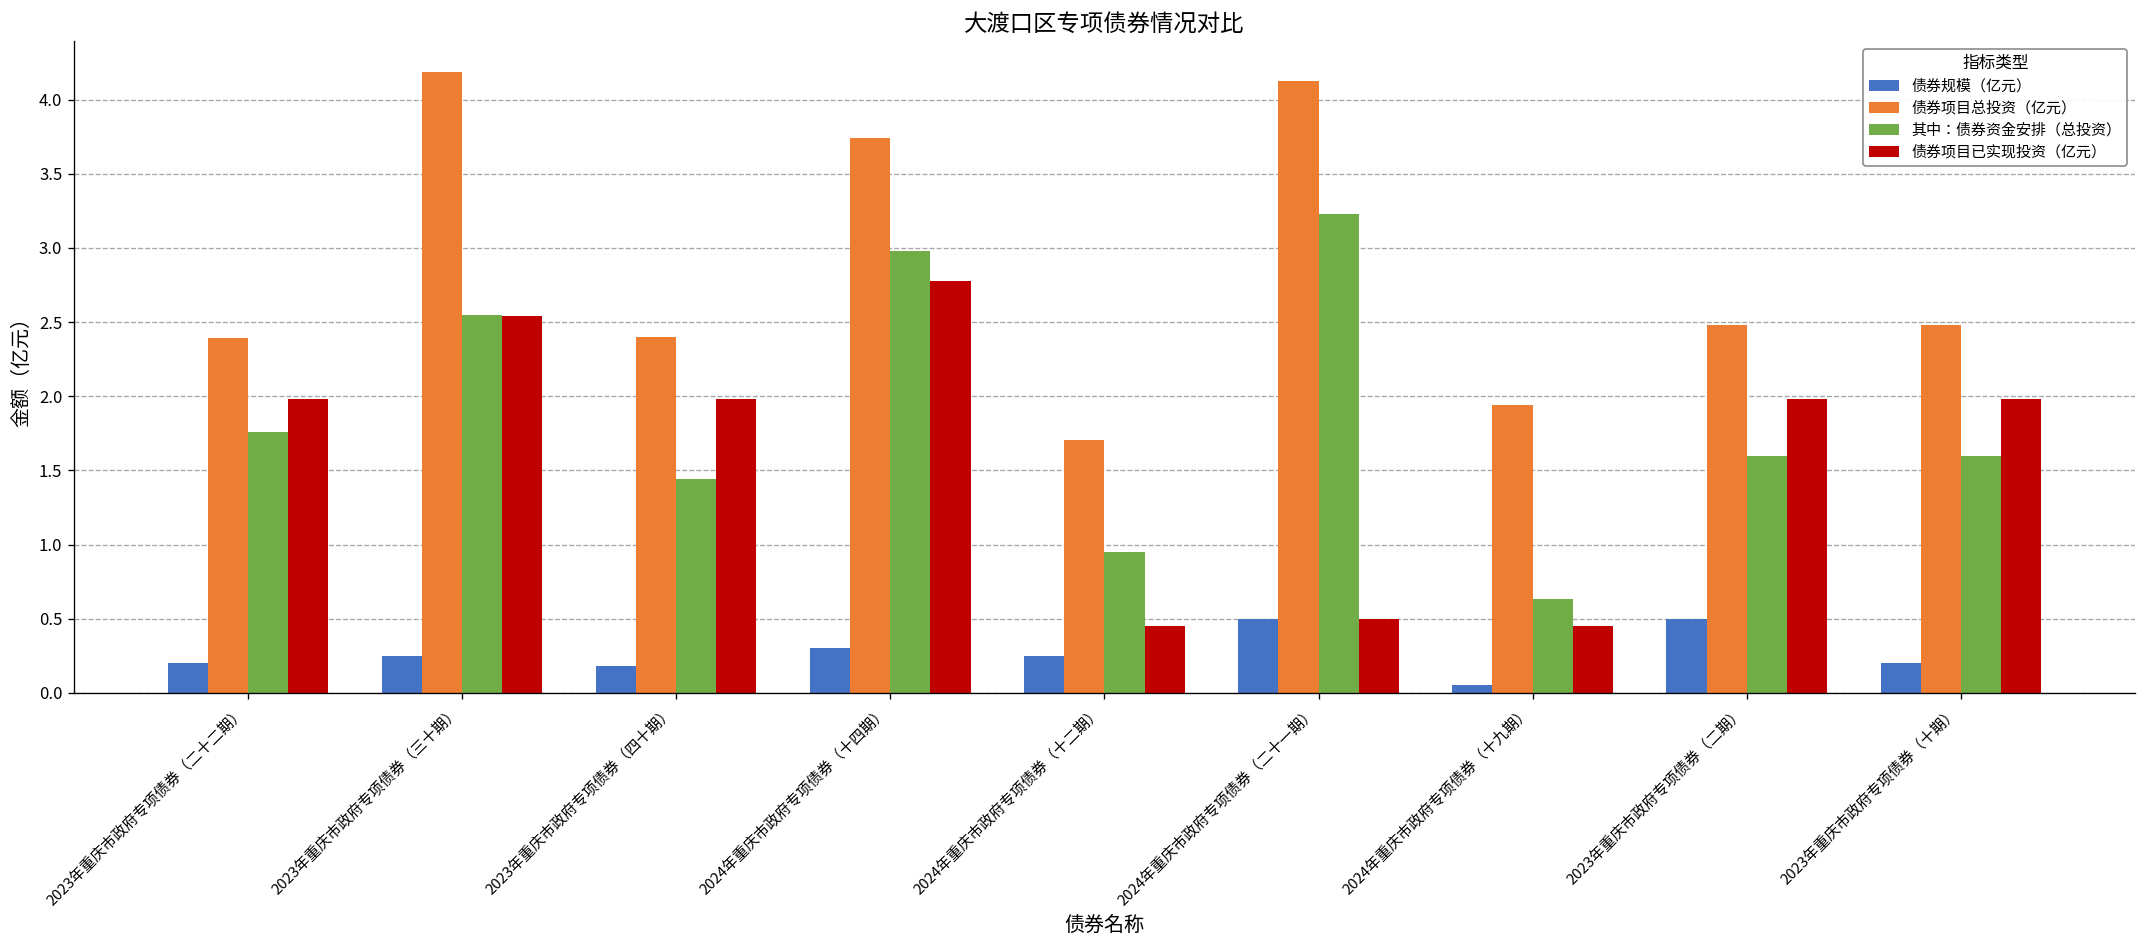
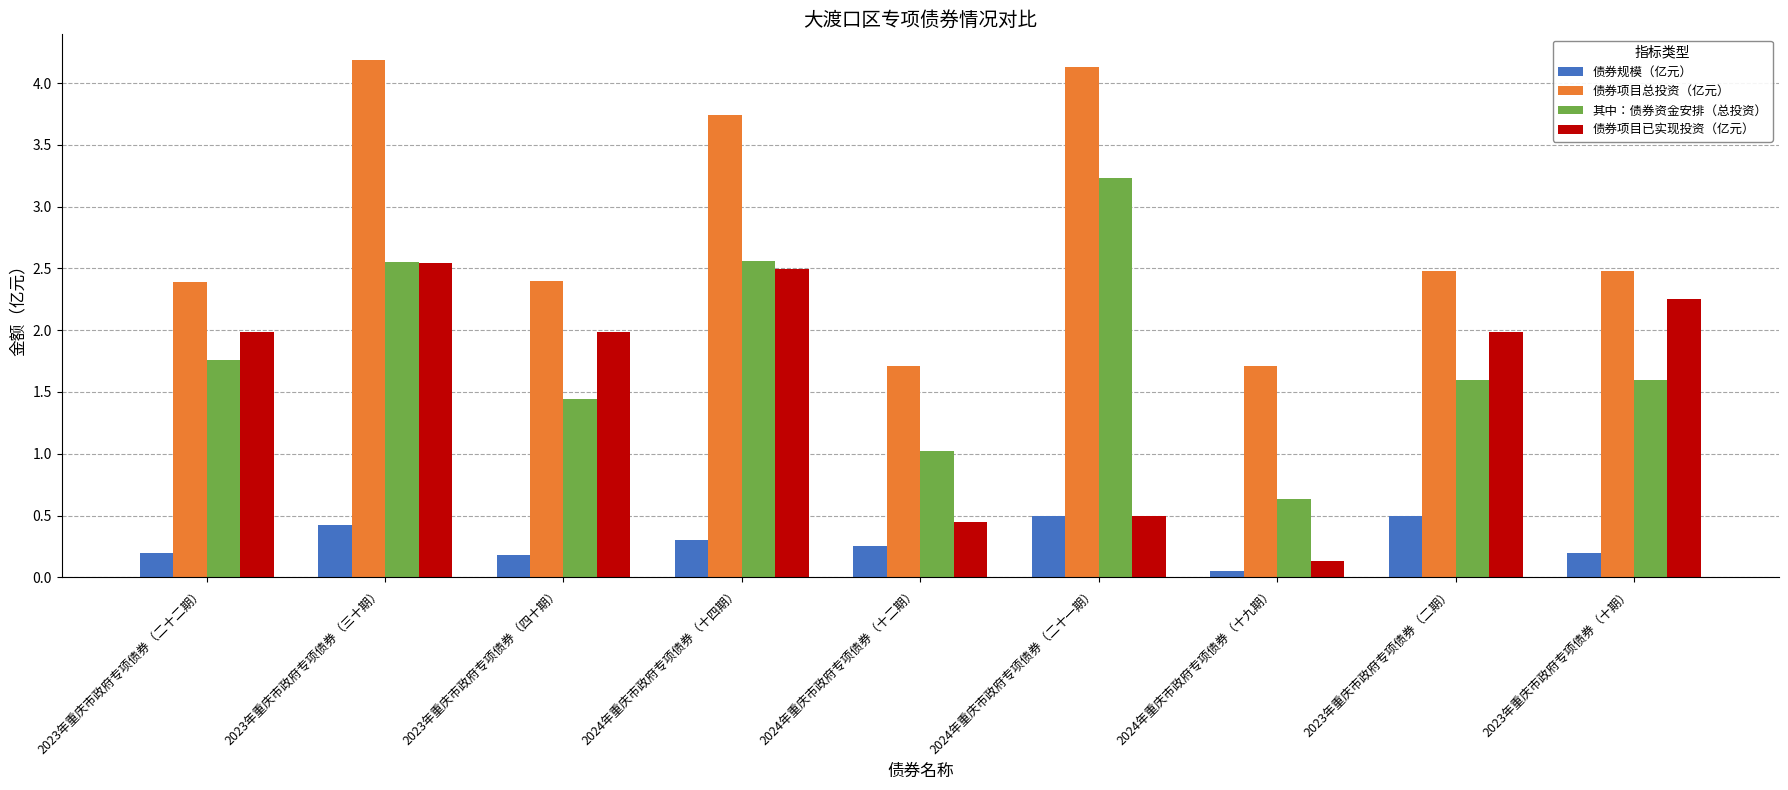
  {
    "债券规模（亿元）": {
      "2023年重庆市政府专项债券（二十二期）": 0.20,
-     "2023年重庆市政府专项债券（三十期）": 0.25,
+     "2023年重庆市政府专项债券（三十期）": 0.42,
      "2023年重庆市政府专项债券（四十期）": 0.18,
      "2024年重庆市政府专项债券（十四期）": 0.30,
      "2024年重庆市政府专项债券（十二期）": 0.25,
      "2024年重庆市政府专项债券（二十一期）": 0.50,
      "2024年重庆市政府专项债券（十九期）": 0.05,
      "2023年重庆市政府专项债券（二期）": 0.50,
      "2023年重庆市政府专项债券（十期）": 0.20
    },
    "债券项目总投资（亿元）": {
      "2023年重庆市政府专项债券（二十二期）": 2.39,
      "2023年重庆市政府专项债券（三十期）": 4.19,
      "2023年重庆市政府专项债券（四十期）": 2.40,
      "2024年重庆市政府专项债券（十四期）": 3.74,
      "2024年重庆市政府专项债券（十二期）": 1.71,
      "2024年重庆市政府专项债券（二十一期）": 4.13,
-     "2024年重庆市政府专项债券（十九期）": 1.94,
+     "2024年重庆市政府专项债券（十九期）": 1.71,
      "2023年重庆市政府专项债券（二期）": 2.48,
      "2023年重庆市政府专项债券（十期）": 2.48
    },
    "其中：债券资金安排（总投资）": {
      "2023年重庆市政府专项债券（二十二期）": 1.76,
      "2023年重庆市政府专项债券（三十期）": 2.55,
      "2023年重庆市政府专项债券（四十期）": 1.44,
-     "2024年重庆市政府专项债券（十四期）": 2.98,
-     "2024年重庆市政府专项债券（十二期）": 0.95,
+     "2024年重庆市政府专项债券（十四期）": 2.56,
+     "2024年重庆市政府专项债券（十二期）": 1.02,
      "2024年重庆市政府专项债券（二十一期）": 3.23,
      "2024年重庆市政府专项债券（十九期）": 0.63,
      "2023年重庆市政府专项债券（二期）": 1.60,
      "2023年重庆市政府专项债券（十期）": 1.60
    },
    "债券项目已实现投资（亿元）": {
      "2023年重庆市政府专项债券（二十二期）": 1.98,
      "2023年重庆市政府专项债券（三十期）": 2.54,
      "2023年重庆市政府专项债券（四十期）": 1.98,
-     "2024年重庆市政府专项债券（十四期）": 2.78,
+     "2024年重庆市政府专项债券（十四期）": 2.50,
      "2024年重庆市政府专项债券（十二期）": 0.45,
      "2024年重庆市政府专项债券（二十一期）": 0.50,
-     "2024年重庆市政府专项债券（十九期）": 0.45,
+     "2024年重庆市政府专项债券（十九期）": 0.13,
      "2023年重庆市政府专项债券（二期）": 1.98,
-     "2023年重庆市政府专项债券（十期）": 1.98
+     "2023年重庆市政府专项债券（十期）": 2.25
    }
  }
